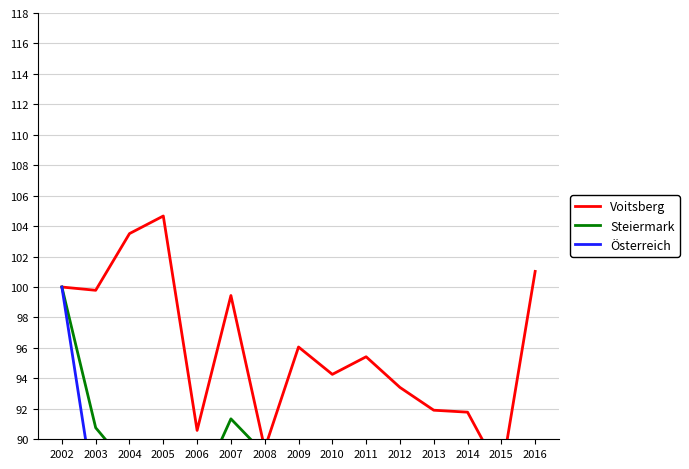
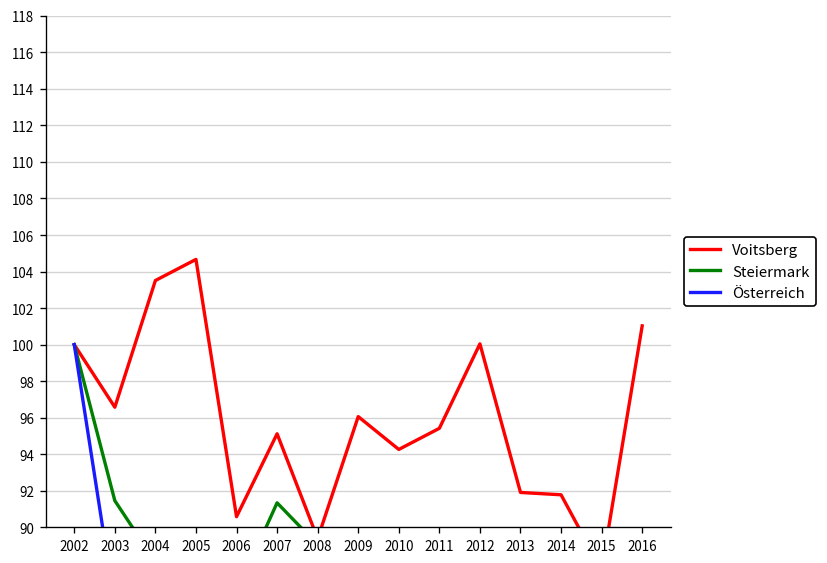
  {
    "Voitsberg": {
-     "2003": 99.8,
+     "2003": 96.6,
      "2004": 103.5,
      "2005": 104.7,
      "2006": 90.6,
-     "2007": 99.4,
+     "2007": 95.1,
      "2009": 96.1,
      "2010": 94.3,
      "2011": 95.4,
-     "2012": 93.4,
+     "2012": 100.0,
      "2013": 91.9,
      "2014": 91.8,
      "2016": 101.0
    },
    "Steiermark": {
-     "2003": 90.8,
+     "2003": 91.5,
      "2007": 91.3
    }
  }
